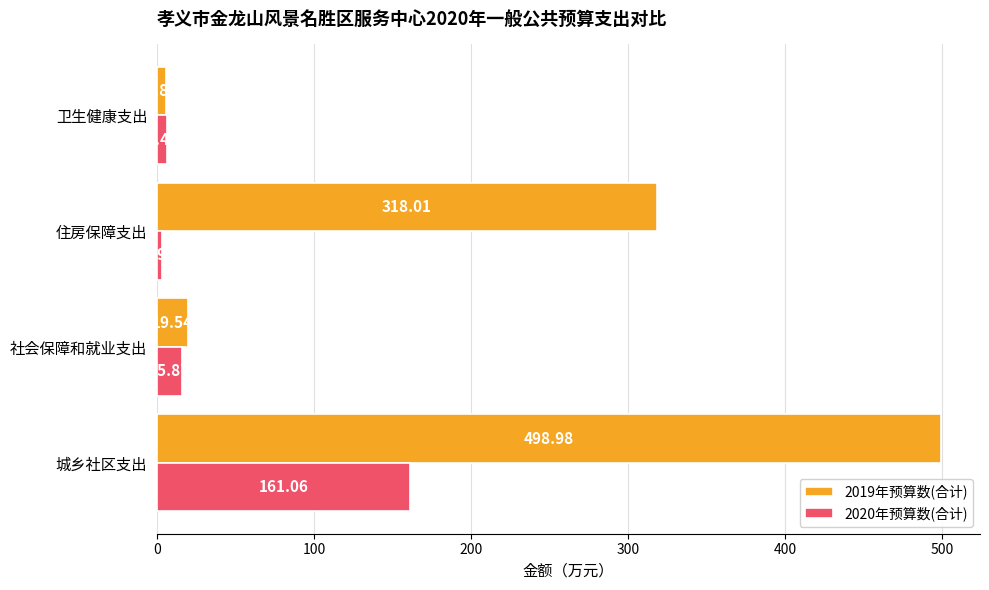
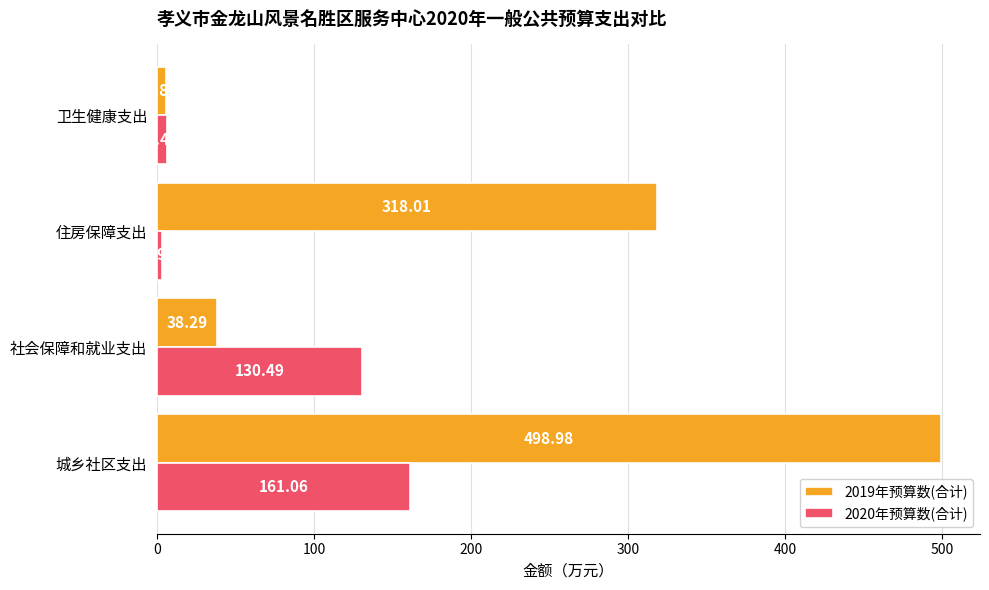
  {
    "2019年预算数(合计)": {
      "住房保障支出": 318.01,
-     "社会保障和就业支出": 19.54,
+     "社会保障和就业支出": 38.29,
      "城乡社区支出": 498.98
    },
    "2020年预算数(合计)": {
      "卫生健康支出": 6,
      "住房保障支出": 3,
-     "社会保障和就业支出": 16
+     "社会保障和就业支出": 130
    }
  }
